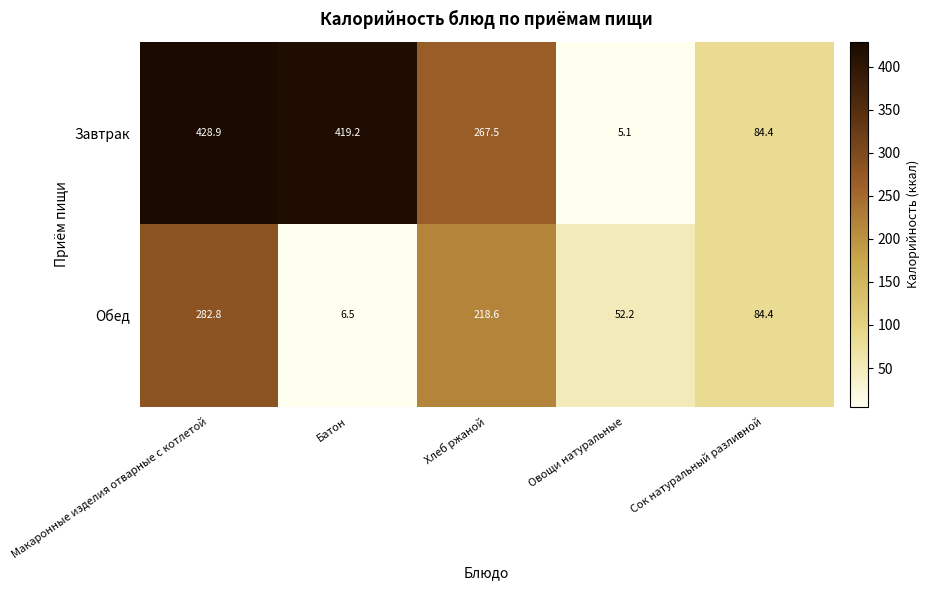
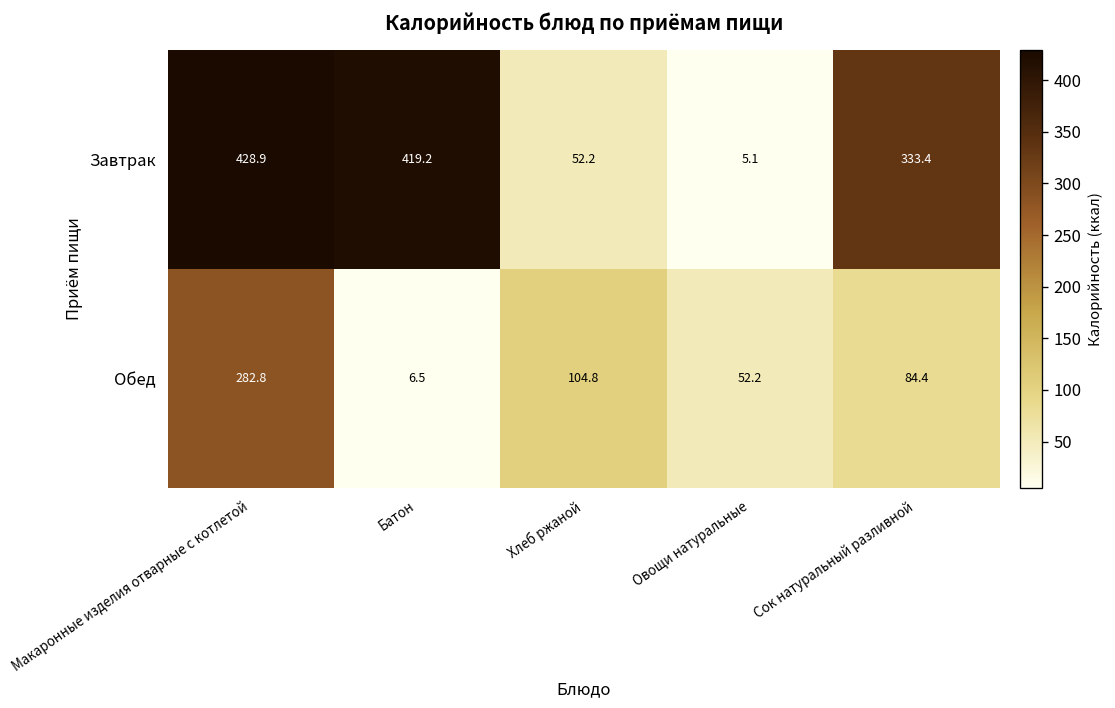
  {
    "Завтрак": {
      "Макаронные изделия отварные с котлетой": 428.9,
      "Батон": 419.2,
-     "Хлеб ржаной": 267.5,
+     "Хлеб ржаной": 52.2,
      "Овощи натуральные": 5.1,
-     "Сок натуральный разливной": 84.4
+     "Сок натуральный разливной": 333.4
    },
    "Обед": {
      "Макаронные изделия отварные с котлетой": 282.8,
      "Батон": 6.5,
-     "Хлеб ржаной": 218.6,
+     "Хлеб ржаной": 104.8,
      "Овощи натуральные": 52.2,
      "Сок натуральный разливной": 84.4
    }
  }
